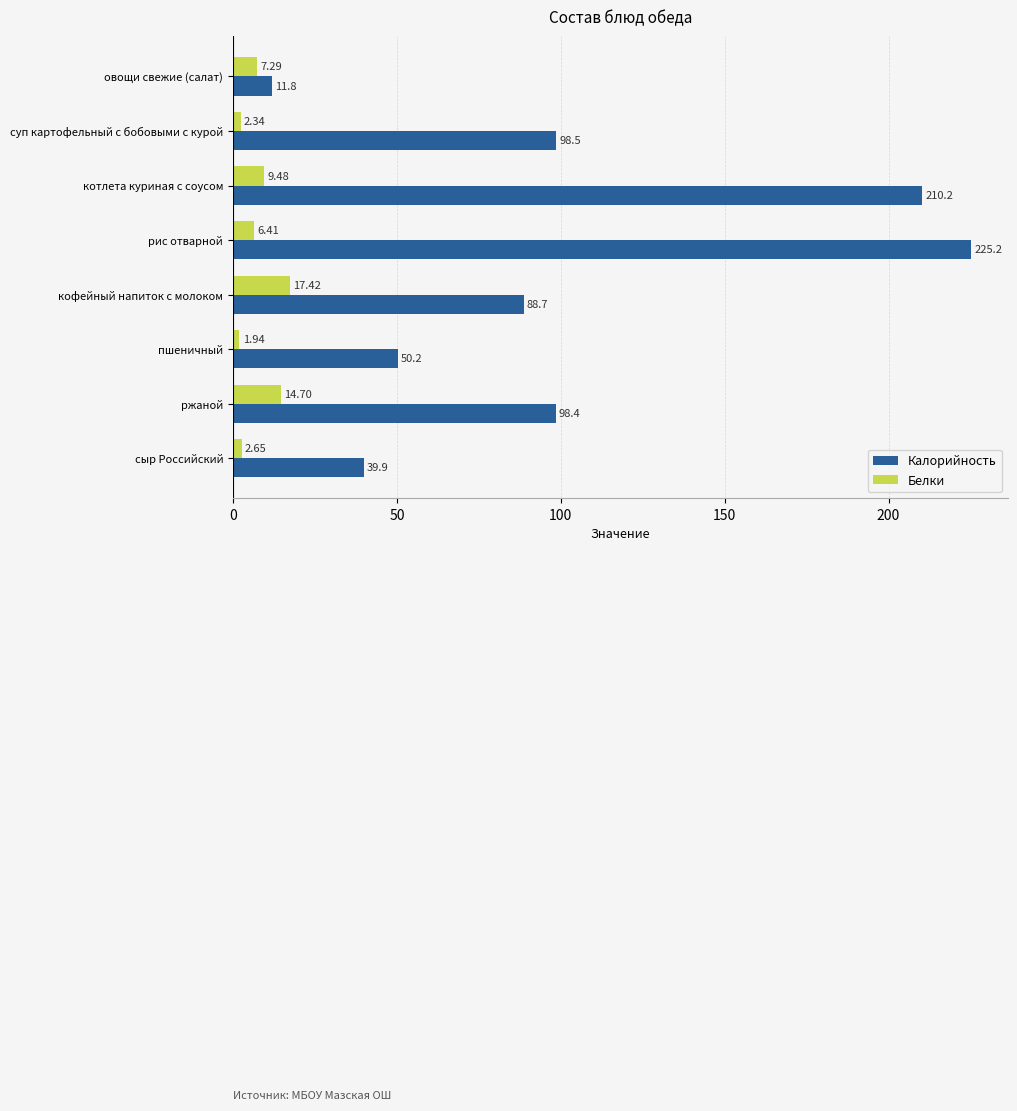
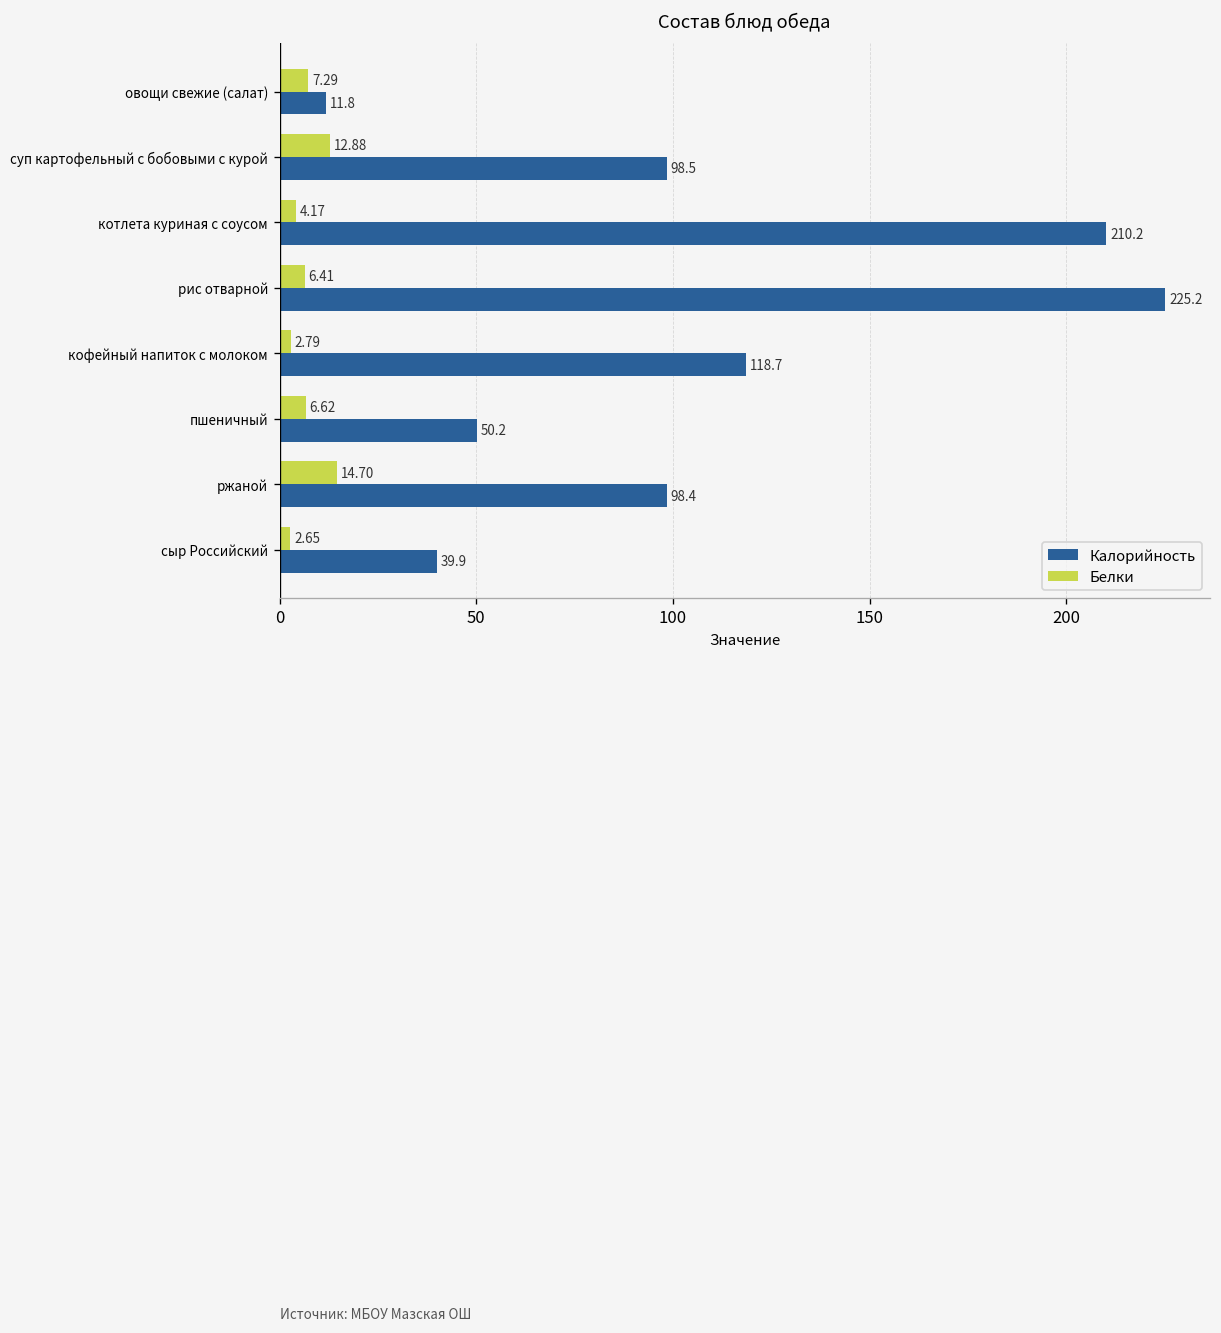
  {
    "Калорийность": {
      "овощи свежие (салат)": 11.8,
      "суп картофельный с бобовыми с курой": 98.5,
      "котлета куриная с соусом": 210.2,
      "рис отварной": 225.2,
-     "кофейный напиток с молоком": 88.7,
+     "кофейный напиток с молоком": 118.7,
      "пшеничный": 50.2,
      "ржаной": 98.4,
      "сыр Российский": 39.9
    },
    "Белки": {
      "овощи свежие (салат)": 7.29,
-     "суп картофельный с бобовыми с курой": 2.34,
-     "котлета куриная с соусом": 9.48,
+     "суп картофельный с бобовыми с курой": 12.88,
+     "котлета куриная с соусом": 4.17,
      "рис отварной": 6.41,
-     "кофейный напиток с молоком": 17.42,
-     "пшеничный": 1.94,
+     "кофейный напиток с молоком": 2.79,
+     "пшеничный": 6.62,
      "ржаной": 14.70,
      "сыр Российский": 2.65
    }
  }
